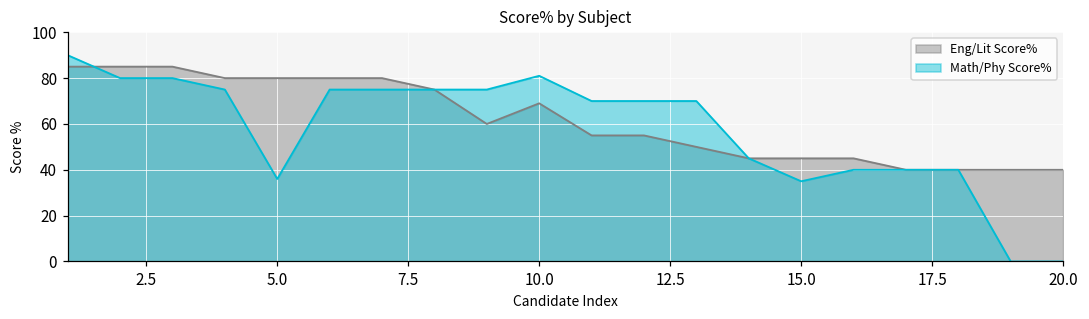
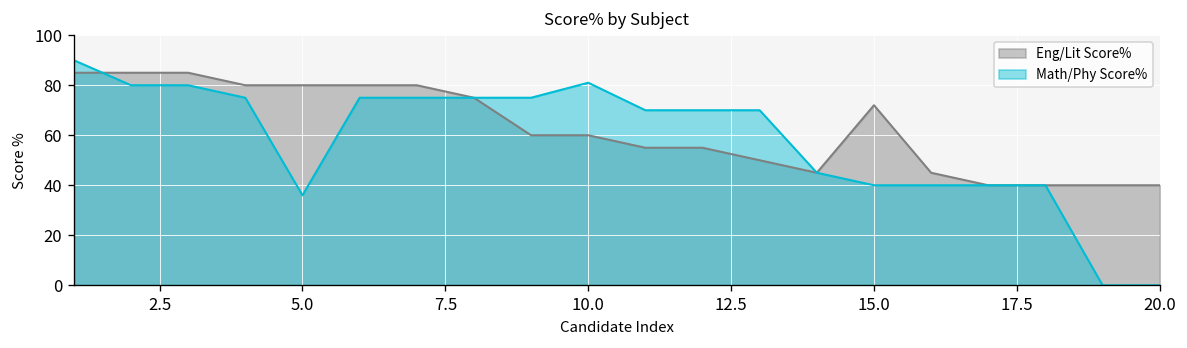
  {
    "Eng/Lit Score%": {
      "5.0": 80,
-     "10.0": 69,
-     "15.0": 45,
+     "10.0": 60,
+     "15.0": 72,
      "20.0": 40
    },
    "Math/Phy Score%": {
      "5.0": 36,
      "10.0": 81,
-     "15.0": 35,
+     "15.0": 40,
      "20.0": 0
    }
  }
